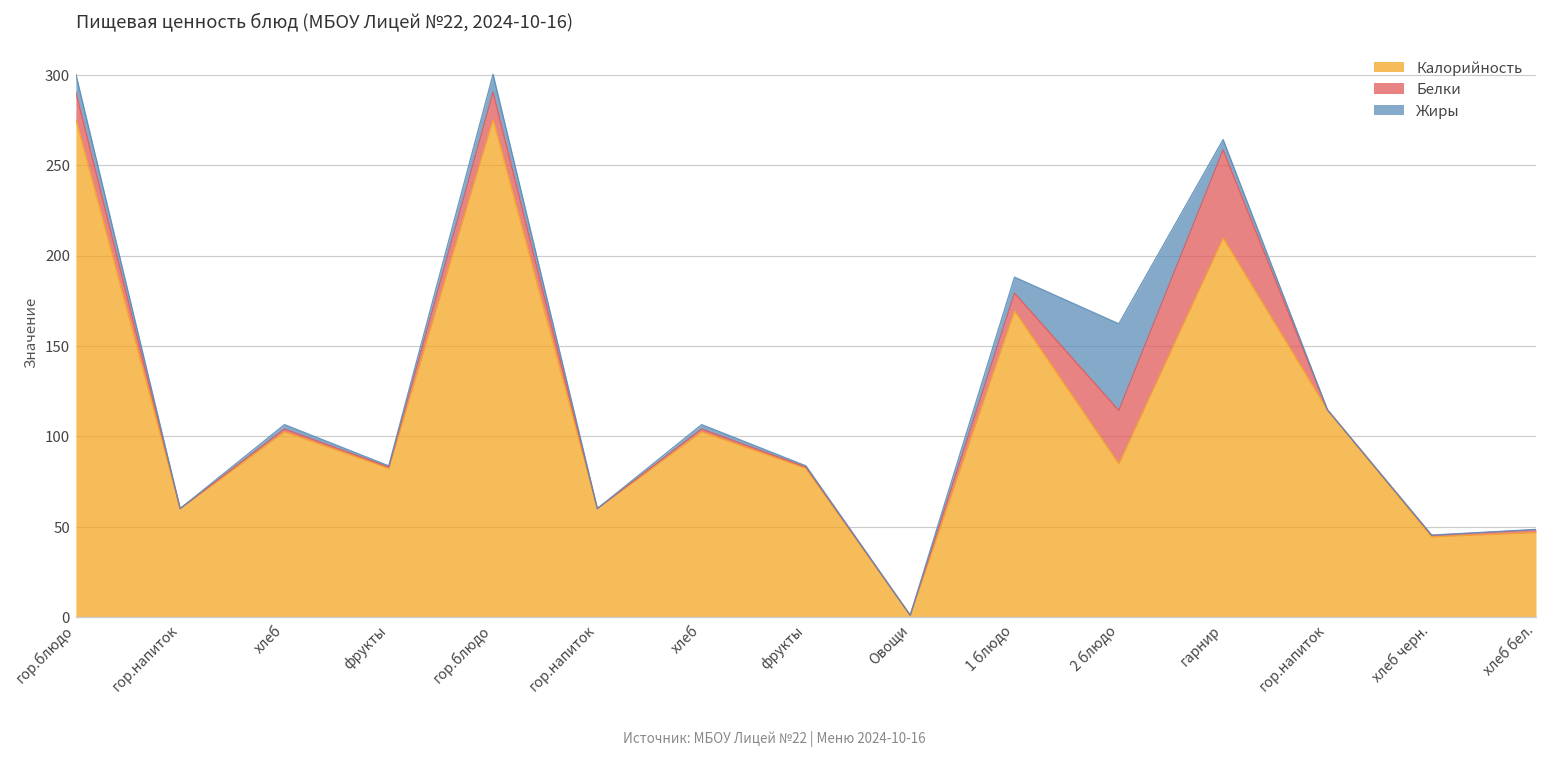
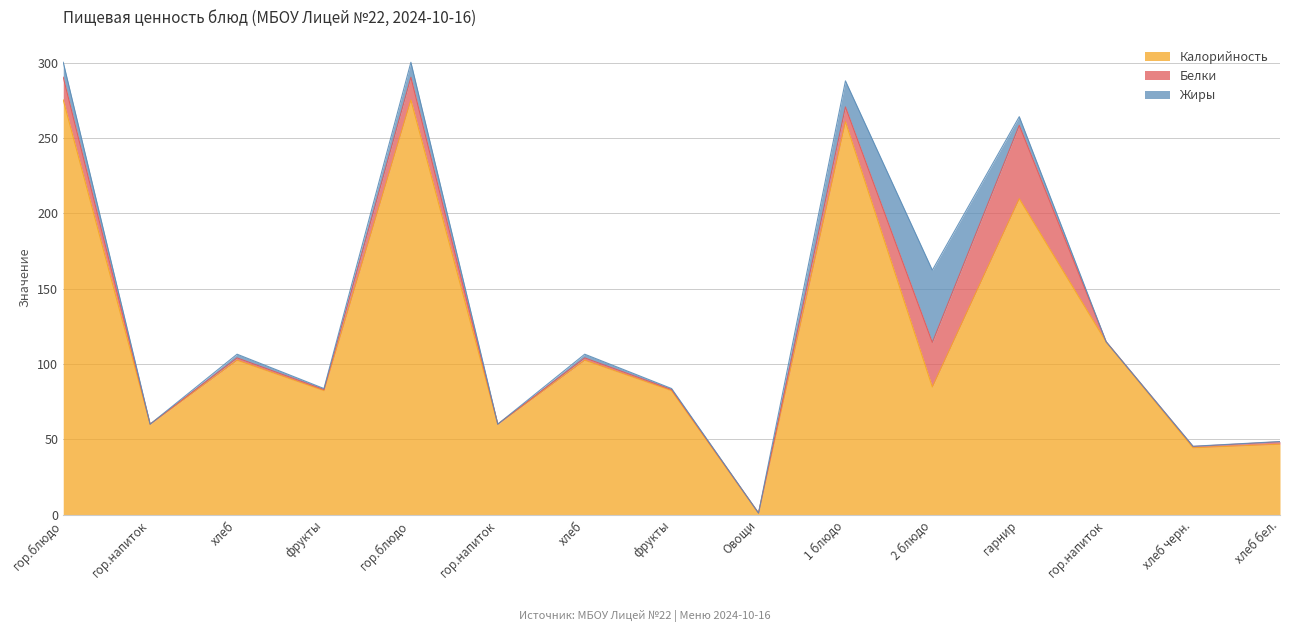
  {
    "Калорийность": {
-     "1 блюдо": 169,
+     "1 блюдо": 261,
      "2 блюдо": 85,
      "гарнир": 210
    },
    "Белки": {
      "1 блюдо": 10,
      "2 блюдо": 30,
      "гарнир": 49
    },
    "Жиры": {
-     "1 блюдо": 9,
+     "1 блюдо": 17,
      "2 блюдо": 48,
      "гарнир": 6
    }
  }
